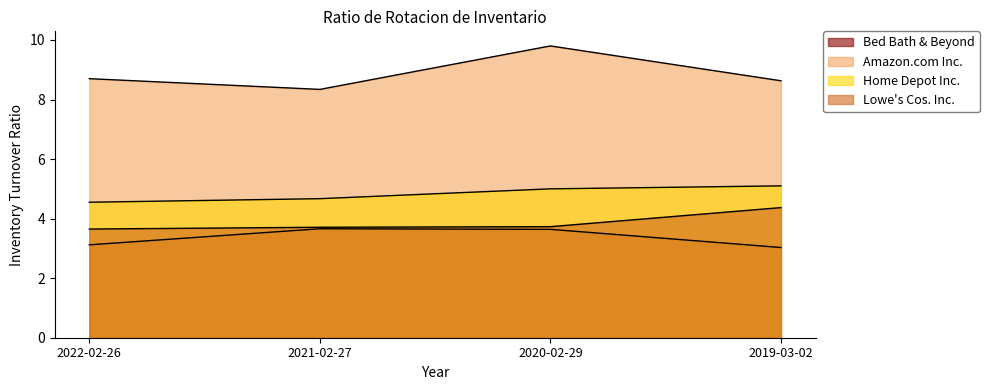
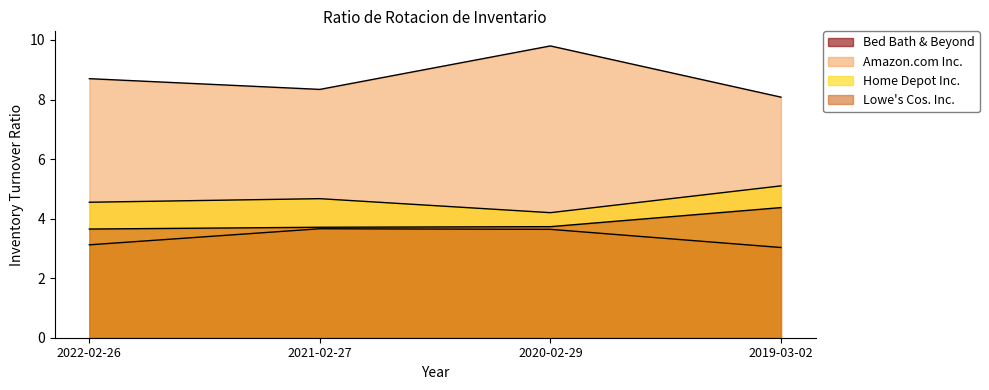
  {
    "Bed Bath & Beyond": {
      "2022-02-26": 3.1,
      "2020-02-29": 3.6,
      "2019-03-02": 3.0
    },
    "Amazon.com Inc.": {
      "2022-02-26": 8.7,
      "2021-02-27": 8.3,
      "2020-02-29": 9.8,
-     "2019-03-02": 8.6
+     "2019-03-02": 8.1
    },
    "Home Depot Inc.": {
      "2022-02-26": 4.6,
      "2021-02-27": 4.7,
-     "2020-02-29": 5.0,
+     "2020-02-29": 4.2,
      "2019-03-02": 5.1
    },
    "Lowe's Cos. Inc.": {
      "2022-02-26": 3.7,
      "2020-02-29": 3.7,
      "2019-03-02": 4.4
    }
  }
